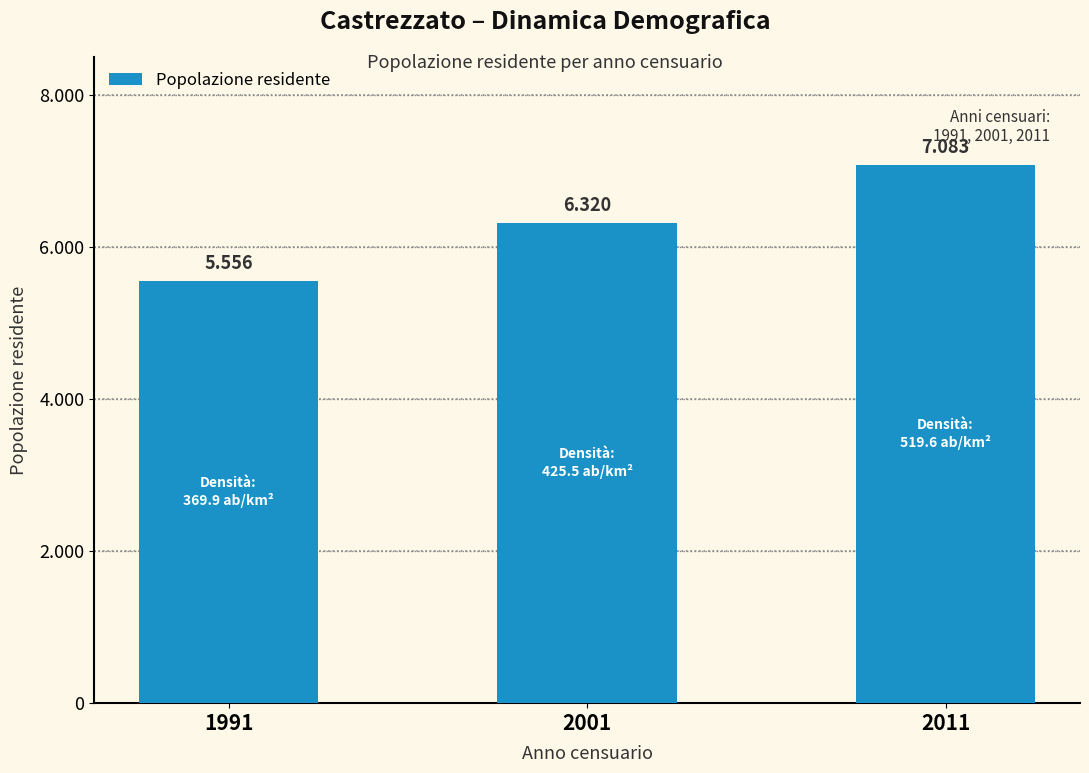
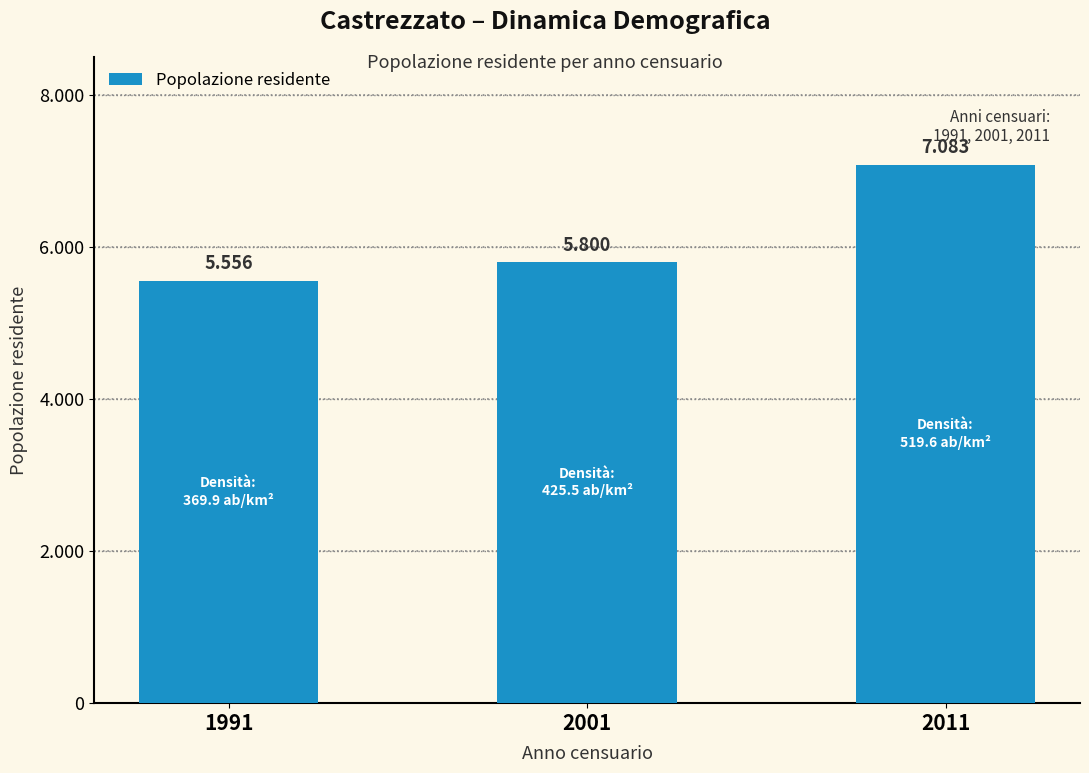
  {
-   "2001": 6.320
+   "2001": 5.800
  }
